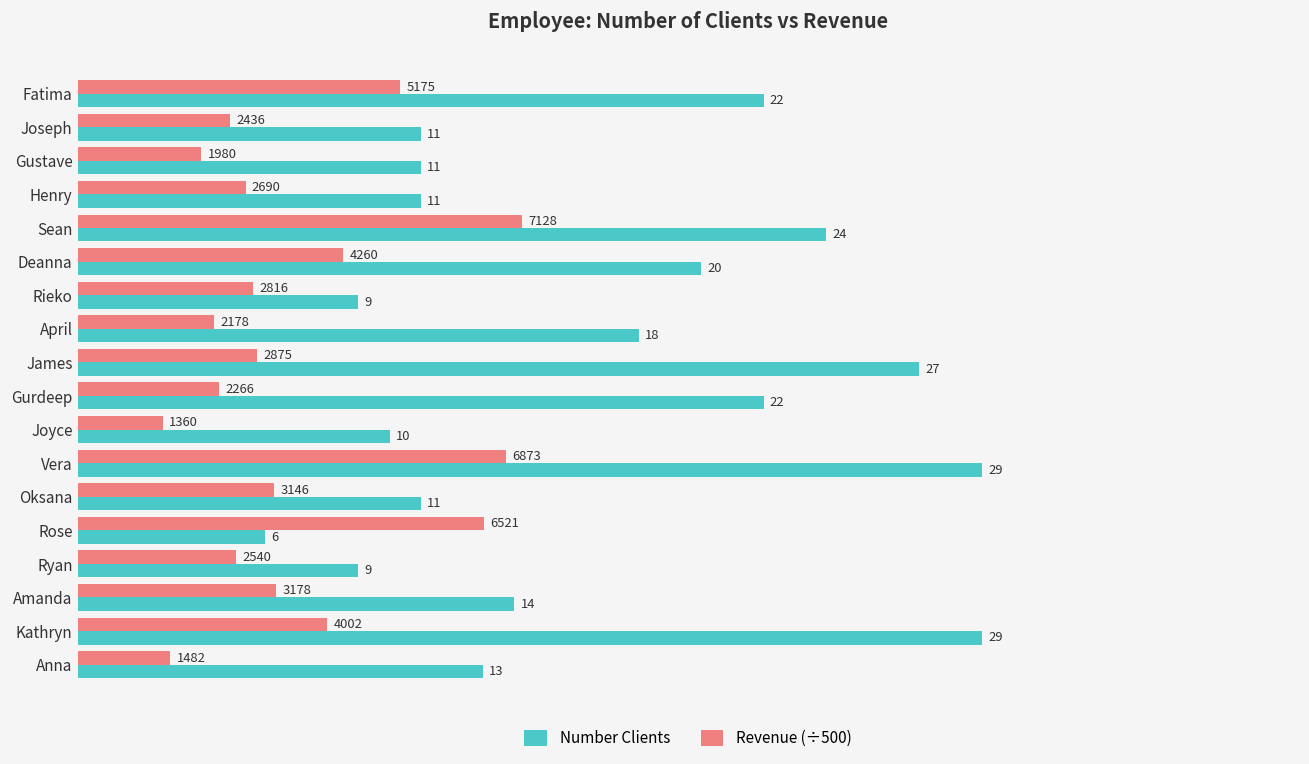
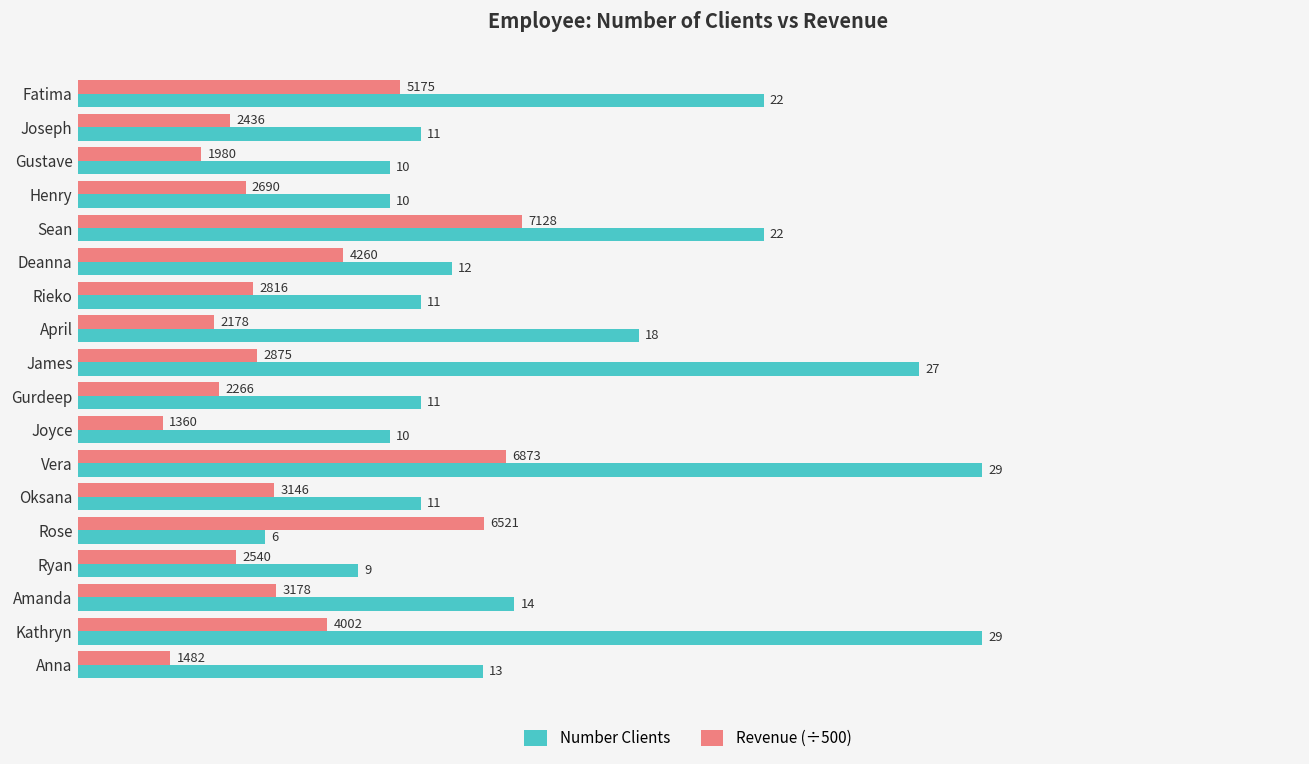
  {
    "Number Clients": {
      "Fatima": 22,
      "Joseph": 11,
-     "Gustave": 11,
-     "Henry": 11,
-     "Sean": 24,
-     "Deanna": 20,
-     "Rieko": 9,
+     "Gustave": 10,
+     "Henry": 10,
+     "Sean": 22,
+     "Deanna": 12,
+     "Rieko": 11,
      "April": 18,
      "James": 27,
-     "Gurdeep": 22,
+     "Gurdeep": 11,
      "Joyce": 10,
      "Vera": 29,
      "Oksana": 11,
      "Rose": 6,
      "Ryan": 9,
      "Amanda": 14,
      "Kathryn": 29,
      "Anna": 13
    }
  }
